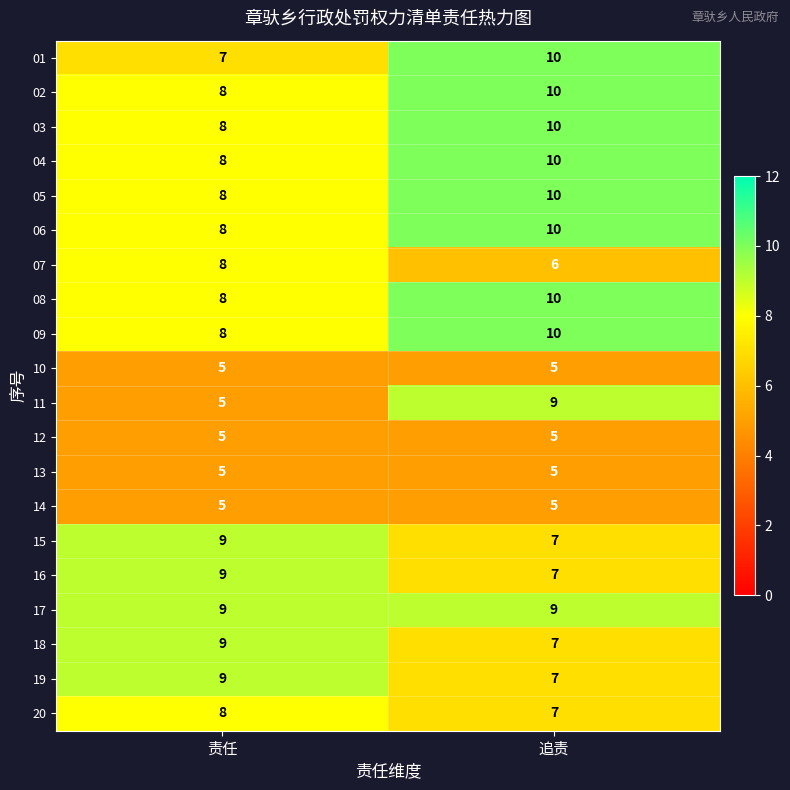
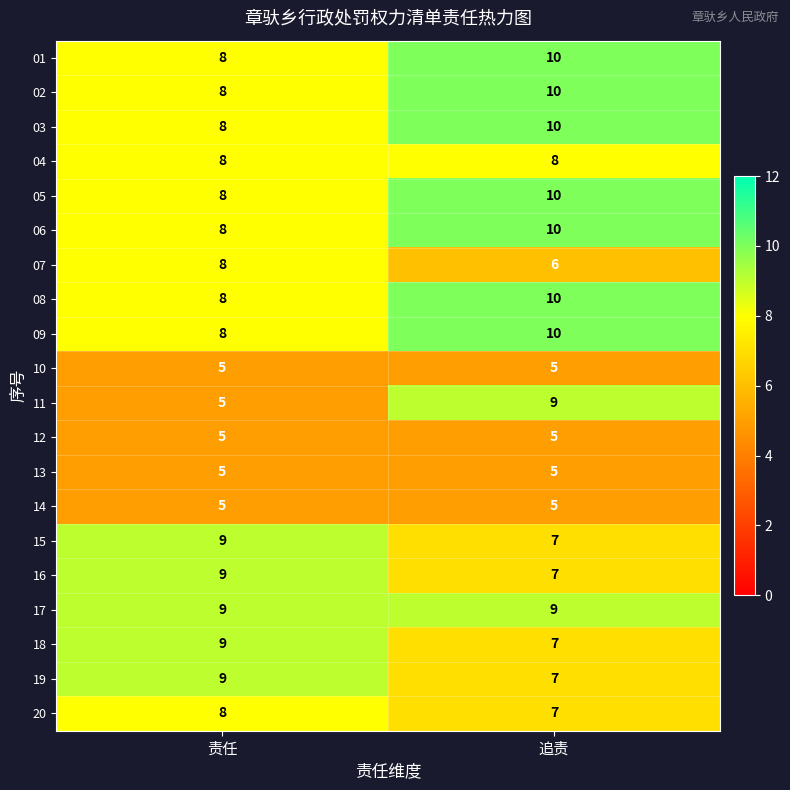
  {
    "01": {
-     "责任": 7,
+     "责任": 8,
      "追责": 10
    },
    "02": {
      "责任": 8,
      "追责": 10
    },
    "03": {
      "责任": 8,
      "追责": 10
    },
    "04": {
      "责任": 8,
-     "追责": 10
+     "追责": 8
    },
    "05": {
      "责任": 8,
      "追责": 10
    },
    "06": {
      "责任": 8,
      "追责": 10
    },
    "07": {
      "责任": 8,
      "追责": 6
    },
    "08": {
      "责任": 8,
      "追责": 10
    },
    "09": {
      "责任": 8,
      "追责": 10
    },
    "10": {
      "责任": 5,
      "追责": 5
    },
    "11": {
      "责任": 5,
      "追责": 9
    },
    "12": {
      "责任": 5,
      "追责": 5
    },
    "13": {
      "责任": 5,
      "追责": 5
    },
    "14": {
      "责任": 5,
      "追责": 5
    },
    "15": {
      "责任": 9,
      "追责": 7
    },
    "16": {
      "责任": 9,
      "追责": 7
    },
    "17": {
      "责任": 9,
      "追责": 9
    },
    "18": {
      "责任": 9,
      "追责": 7
    },
    "19": {
      "责任": 9,
      "追责": 7
    },
    "20": {
      "责任": 8,
      "追责": 7
    }
  }
